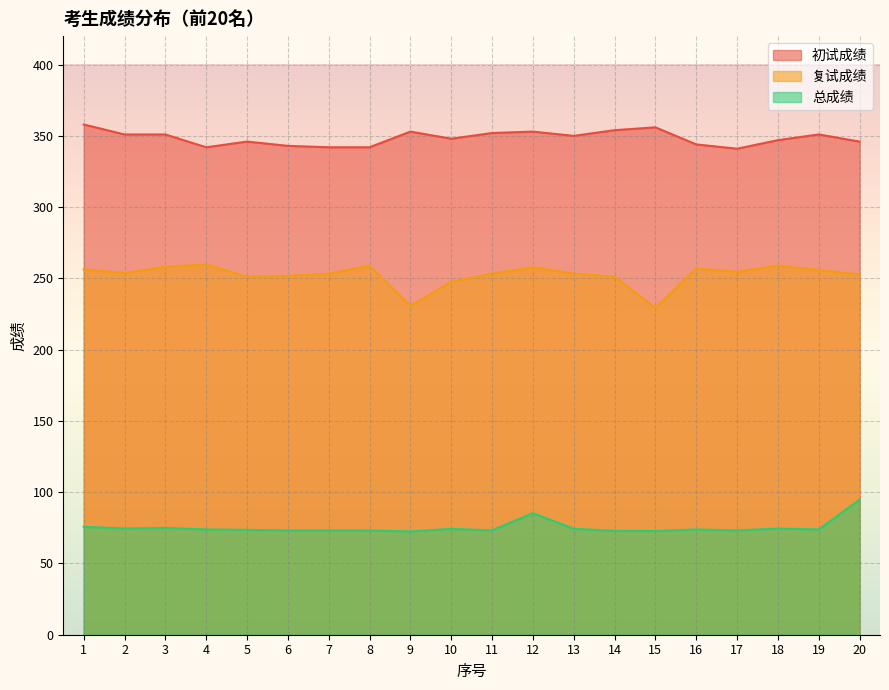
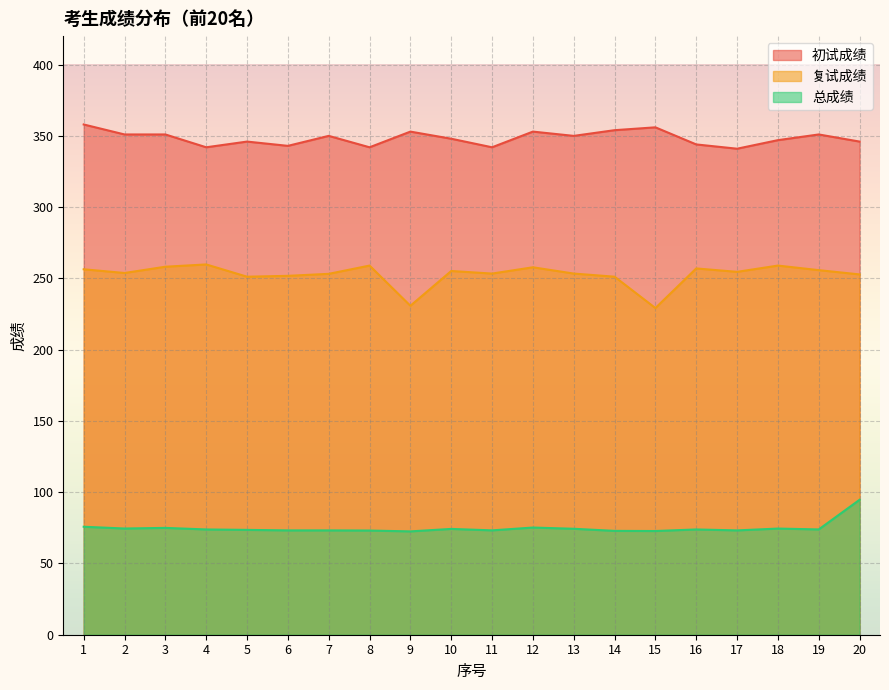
  {
    "初试成绩": {
      "1": 358,
      "2": 351,
      "3": 351,
      "4": 342,
      "5": 346,
      "6": 343,
-     "7": 342,
+     "7": 350,
      "8": 342,
      "9": 353,
      "10": 348,
-     "11": 352,
+     "11": 342,
      "12": 353,
      "13": 350,
      "14": 354,
      "15": 356,
      "16": 344,
      "17": 341,
      "18": 347,
      "19": 351,
      "20": 346
    },
    "复试成绩": {
      "1": 256,
      "2": 254,
      "3": 258,
      "4": 260,
      "5": 251,
      "6": 252,
      "7": 253,
      "8": 259,
      "9": 231,
-     "10": 248,
+     "10": 255,
      "11": 253,
      "12": 258,
      "13": 253,
      "14": 251,
      "15": 229,
      "16": 257,
      "17": 255,
      "18": 259,
      "19": 256,
      "20": 253
    },
    "总成绩": {
      "1": 76,
      "2": 75,
      "3": 75,
      "4": 74,
      "5": 74,
      "6": 73,
      "7": 73,
      "8": 73,
      "9": 73,
      "10": 74,
      "11": 73,
-     "12": 85,
+     "12": 75,
      "13": 74,
      "14": 73,
      "15": 73,
      "16": 74,
      "17": 73,
      "18": 74,
      "19": 74,
      "20": 95
    }
  }
